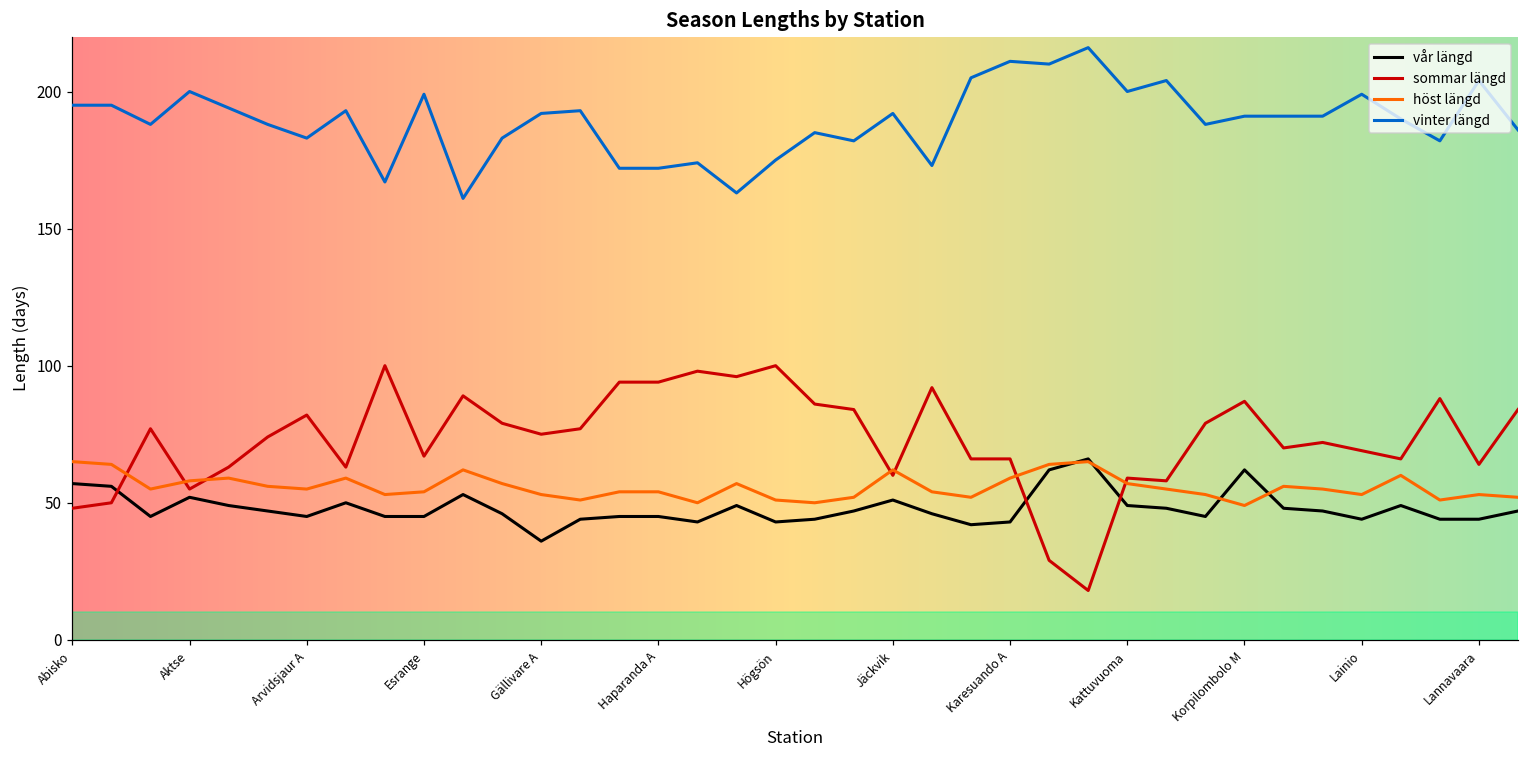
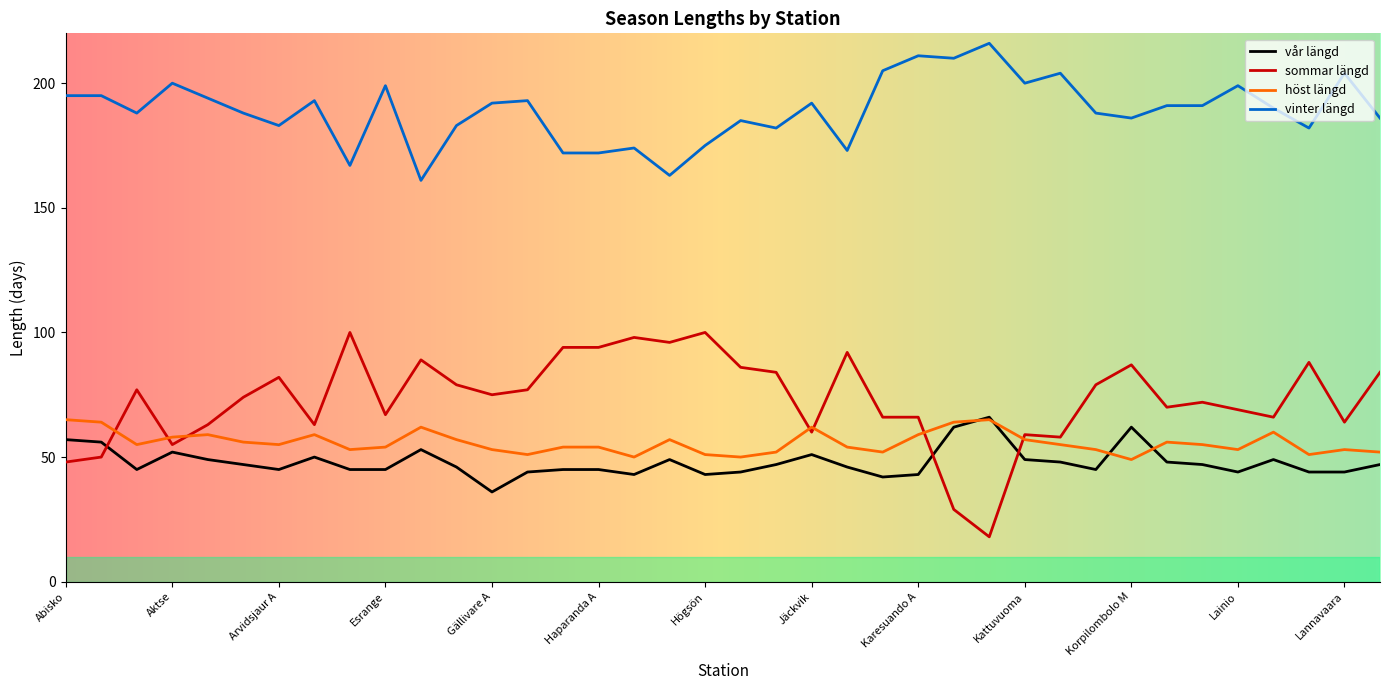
  {
    "vår längd": {
      "Abisko": 57,
      "Aktse": 52,
      "Arvidsjaur A": 45,
      "Esrange": 45,
      "Gällivare A": 36,
      "Haparanda A": 45,
      "Högsön": 43,
      "Jäckvik": 51,
      "Karesuando A": 43,
      "Kattuvuoma": 49,
      "Korpilombolo M": 62,
      "Lainio": 44,
      "Lannavaara": 44
    },
    "sommar längd": {
      "Abisko": 48,
      "Aktse": 55,
      "Arvidsjaur A": 82,
      "Esrange": 67,
      "Gällivare A": 75,
      "Haparanda A": 94,
      "Högsön": 100,
      "Jäckvik": 60,
      "Karesuando A": 66,
      "Kattuvuoma": 59,
      "Korpilombolo M": 87,
      "Lainio": 69,
      "Lannavaara": 64
    },
    "höst längd": {
      "Abisko": 65,
      "Aktse": 58,
      "Arvidsjaur A": 55,
      "Esrange": 54,
      "Gällivare A": 53,
      "Haparanda A": 54,
      "Högsön": 51,
      "Jäckvik": 62,
      "Karesuando A": 59,
      "Kattuvuoma": 57,
      "Korpilombolo M": 49,
      "Lainio": 53,
      "Lannavaara": 53
    },
    "vinter längd": {
      "Abisko": 195,
      "Aktse": 200,
      "Arvidsjaur A": 183,
      "Esrange": 199,
      "Gällivare A": 192,
      "Haparanda A": 172,
      "Högsön": 175,
      "Jäckvik": 192,
      "Karesuando A": 211,
      "Kattuvuoma": 200,
-     "Korpilombolo M": 191,
+     "Korpilombolo M": 186,
      "Lainio": 199
    }
  }
